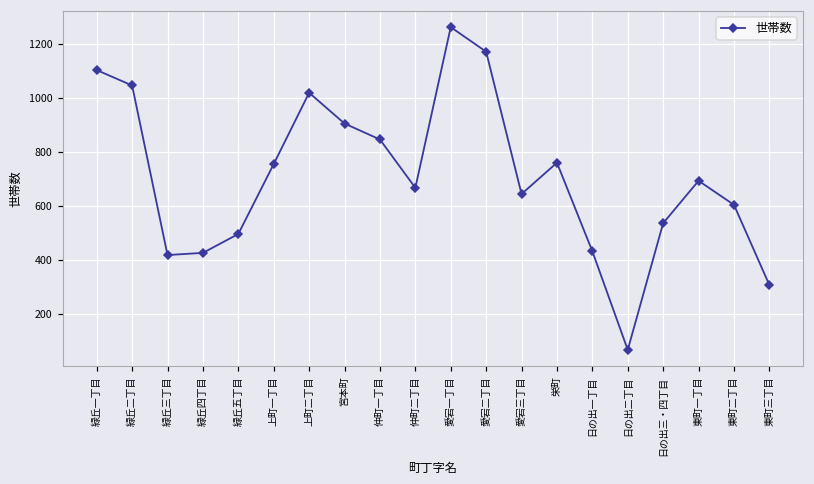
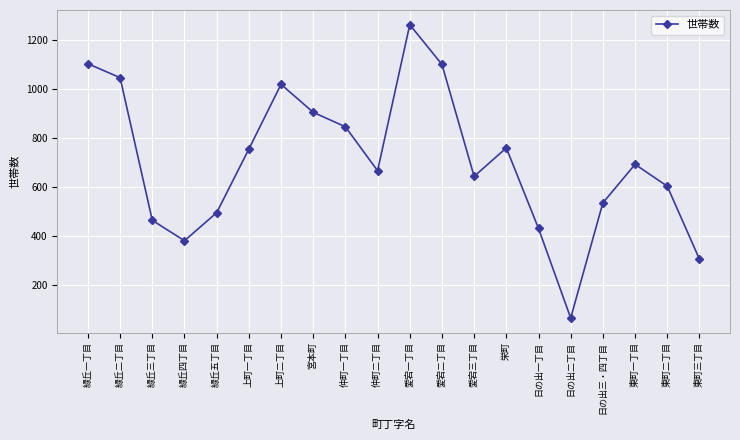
  {
    "緑丘一丁目": 1100,
    "緑丘二丁目": 1050,
-   "緑丘三丁目": 420,
-   "緑丘四丁目": 430,
+   "緑丘三丁目": 470,
+   "緑丘四丁目": 380,
    "緑丘五丁目": 500,
    "上町一丁目": 760,
    "上町二丁目": 1020,
    "宮本町": 910,
    "仲町一丁目": 850,
    "仲町二丁目": 670,
    "愛宕一丁目": 1260,
-   "愛宕二丁目": 1170,
+   "愛宕二丁目": 1100,
    "愛宕三丁目": 640,
    "栄町": 760,
    "日の出一丁目": 430,
    "日の出二丁目": 70,
    "日の出三・四丁目": 540,
    "東町一丁目": 690,
    "東町二丁目": 600,
    "東町三丁目": 310
  }
